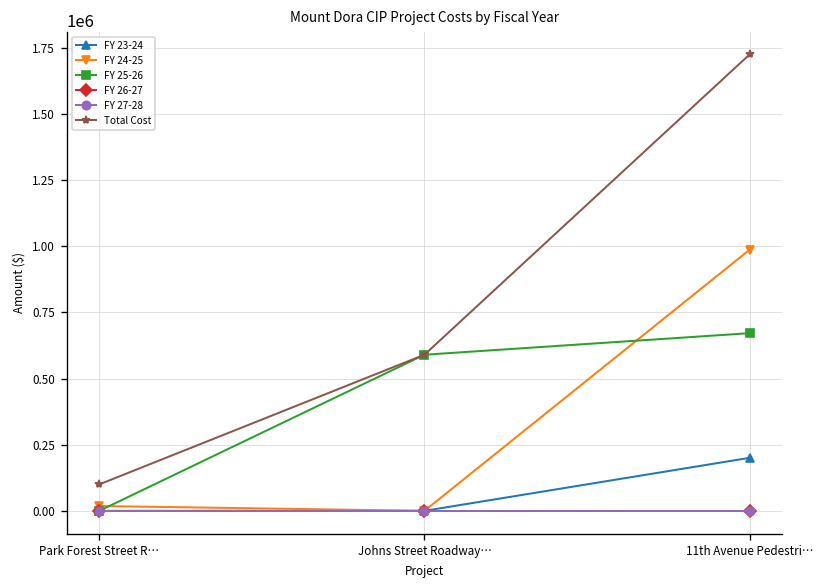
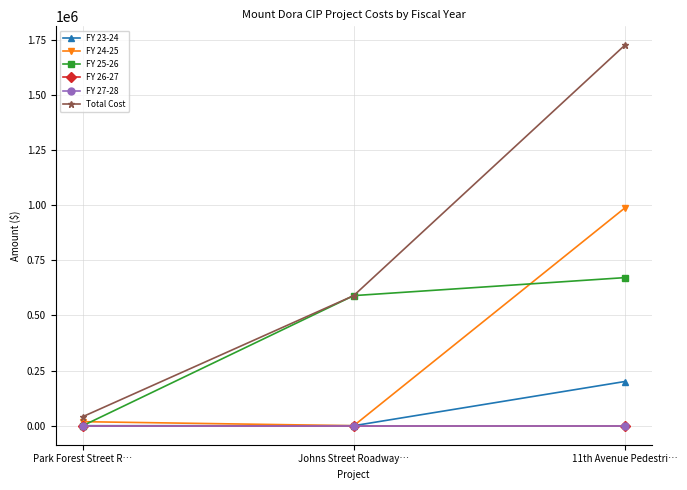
  {
    "FY 23-24": {
      "11th Avenue Pedestri…": 200000
    },
    "FY 24-25": {
      "Park Forest Street R…": 20000,
      "11th Avenue Pedestri…": 990000
    },
    "FY 25-26": {
      "11th Avenue Pedestri…": 670000
    },
    "FY 27-28": {
      "11th Avenue Pedestri…": 0
    },
    "Total Cost": {
-     "Park Forest Street R…": 100000,
+     "Park Forest Street R…": 40000,
      "11th Avenue Pedestri…": 1730000
    }
  }
